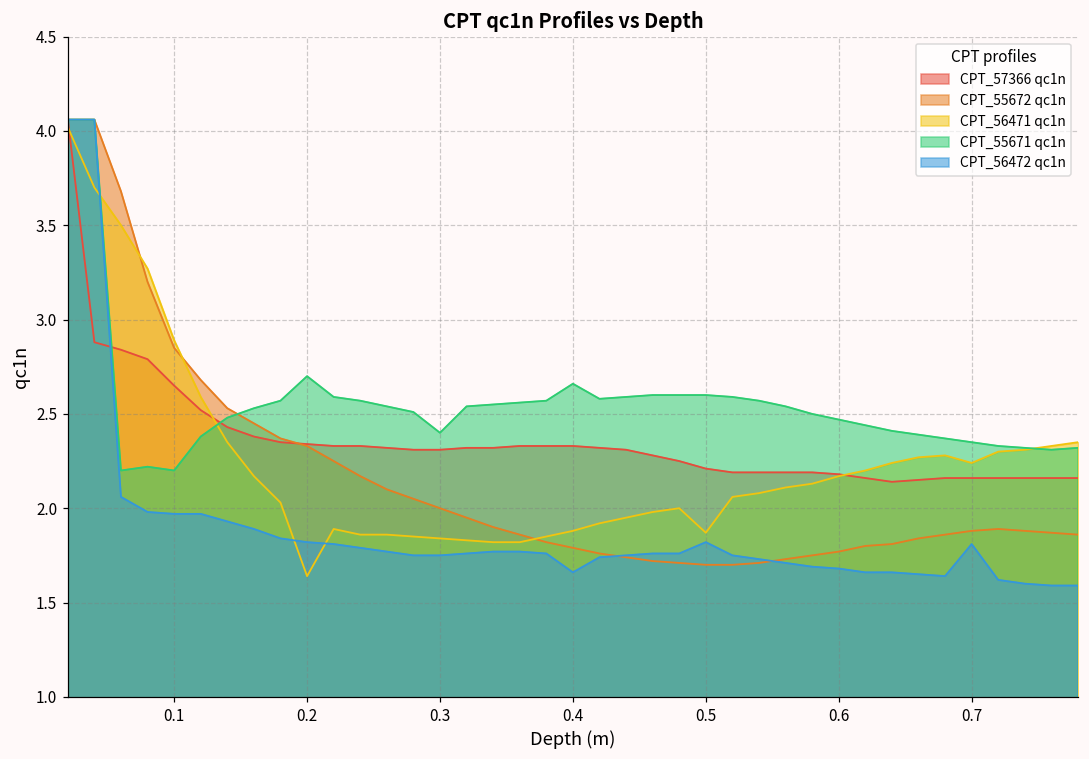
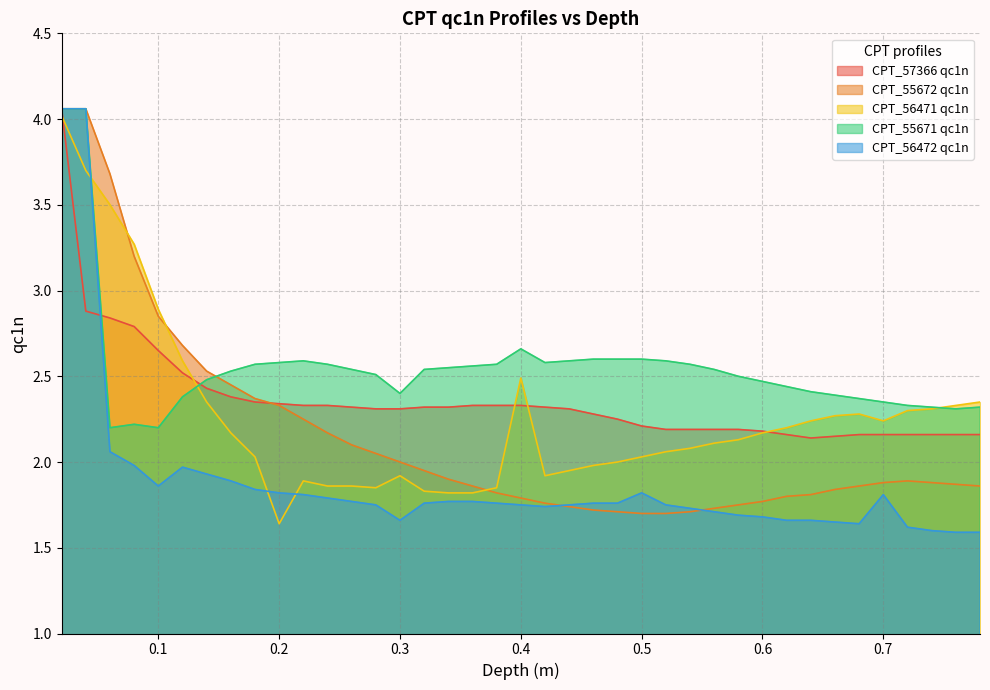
  {
    "CPT_56471 qc1n": {
      "0.1": 2.89,
      "0.2": 1.64,
-     "0.3": 1.84,
-     "0.4": 1.88,
-     "0.5": 1.87,
+     "0.3": 1.92,
+     "0.4": 2.49,
+     "0.5": 2.03,
      "0.7": 2.24
    },
    "CPT_55671 qc1n": {
      "0.1": 2.20,
-     "0.2": 2.70,
+     "0.2": 2.58,
      "0.3": 2.40,
      "0.4": 2.66,
      "0.5": 2.60,
      "0.6": 2.47,
      "0.7": 2.35
    },
    "CPT_56472 qc1n": {
-     "0.1": 1.97,
+     "0.1": 1.86,
      "0.2": 1.82,
-     "0.3": 1.75,
-     "0.4": 1.66,
+     "0.3": 1.66,
+     "0.4": 1.75,
      "0.5": 1.82,
      "0.6": 1.68,
      "0.7": 1.81
    }
  }
